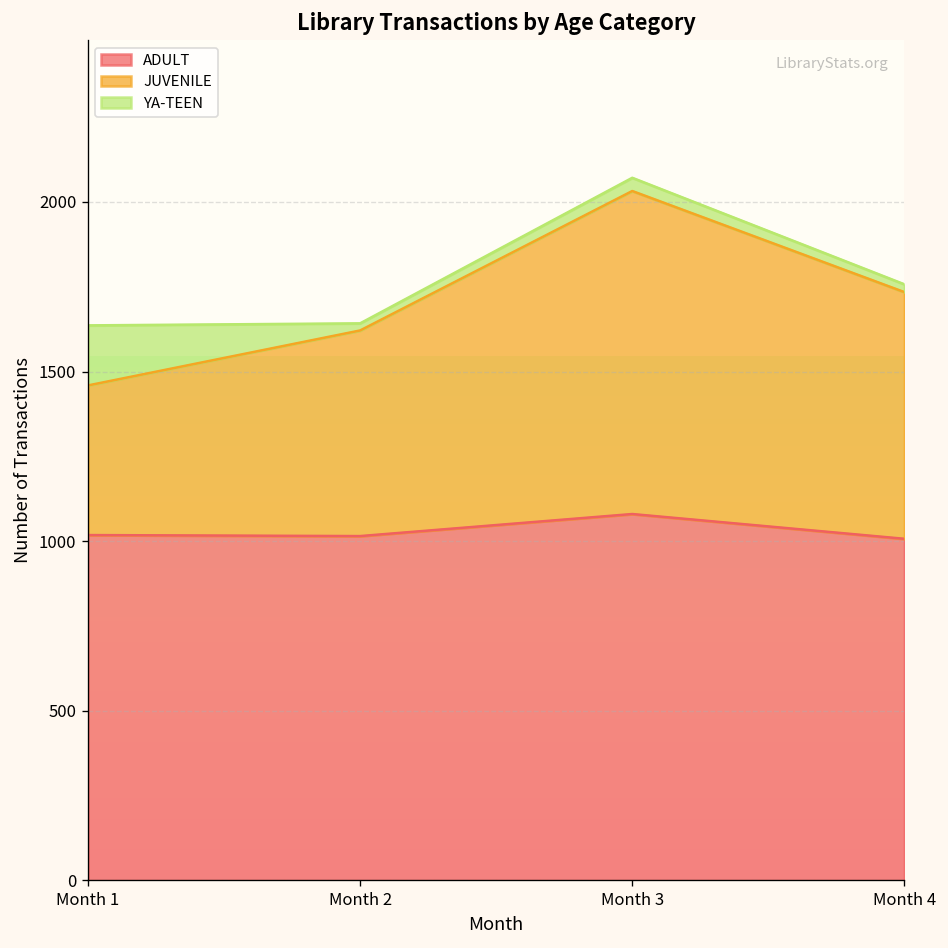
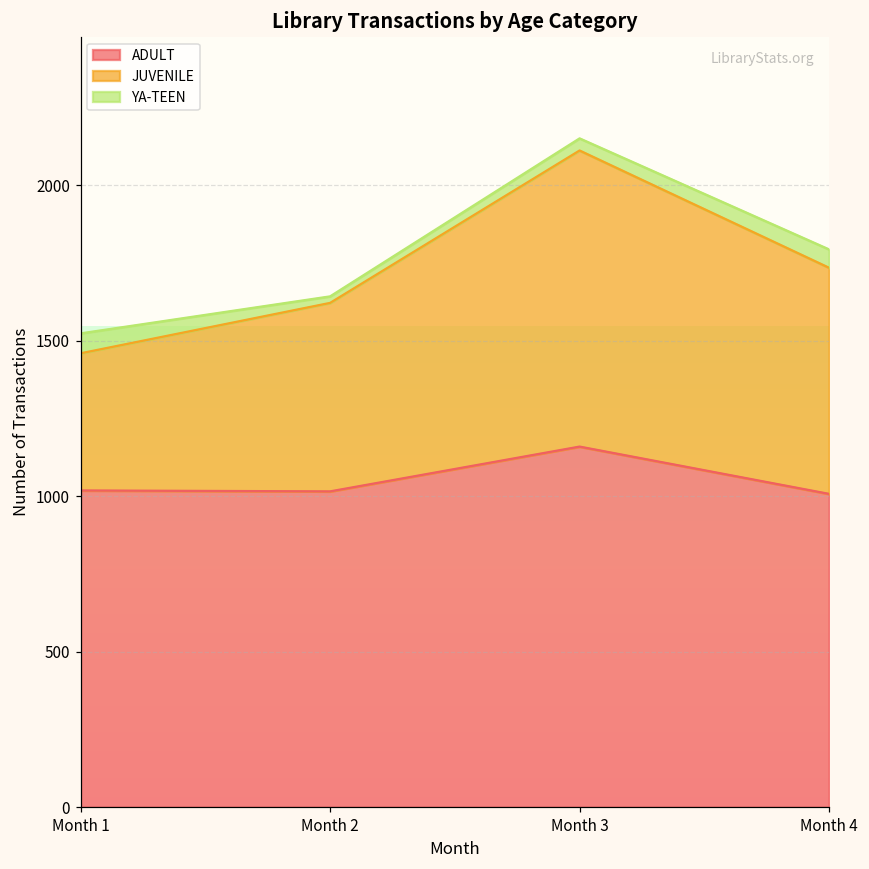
  {
    "ADULT": {
      "Month 1": 1020,
      "Month 2": 1020,
-     "Month 3": 1080,
+     "Month 3": 1160,
      "Month 4": 1010
    },
    "JUVENILE": {
      "Month 1": 440,
      "Month 2": 610,
      "Month 3": 950,
      "Month 4": 730
    },
    "YA-TEEN": {
-     "Month 1": 180,
+     "Month 1": 60,
      "Month 2": 20,
      "Month 3": 40,
-     "Month 4": 20
+     "Month 4": 60
    }
  }
